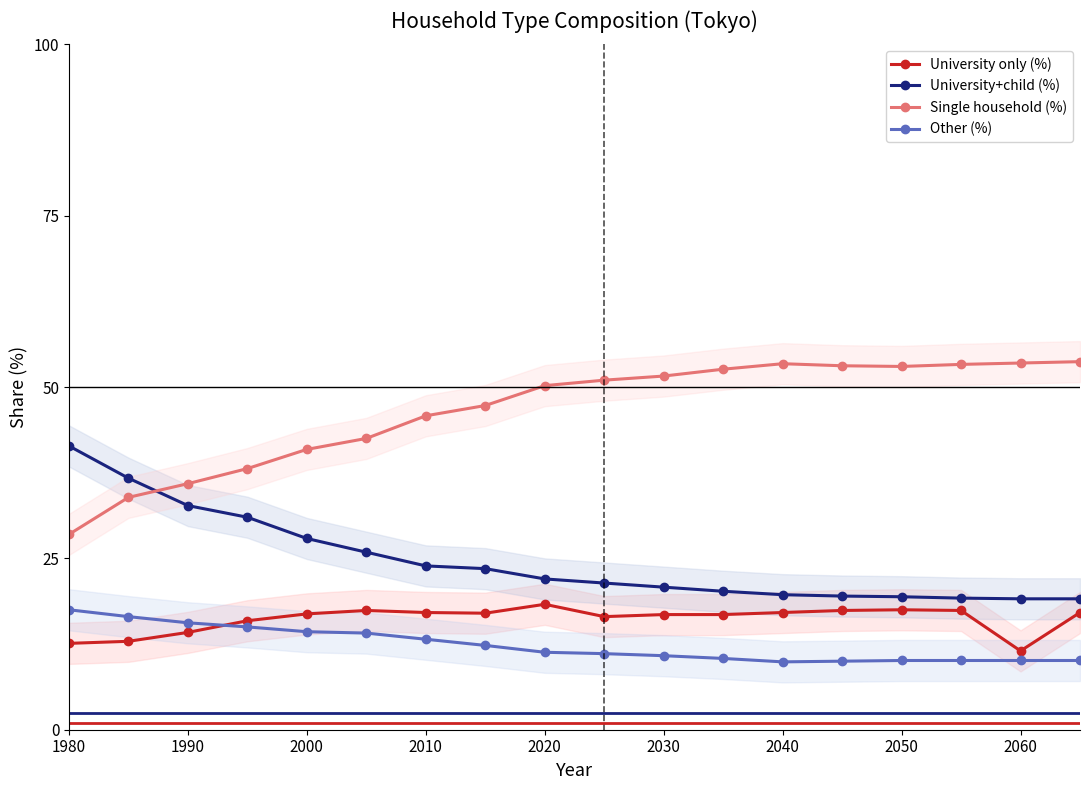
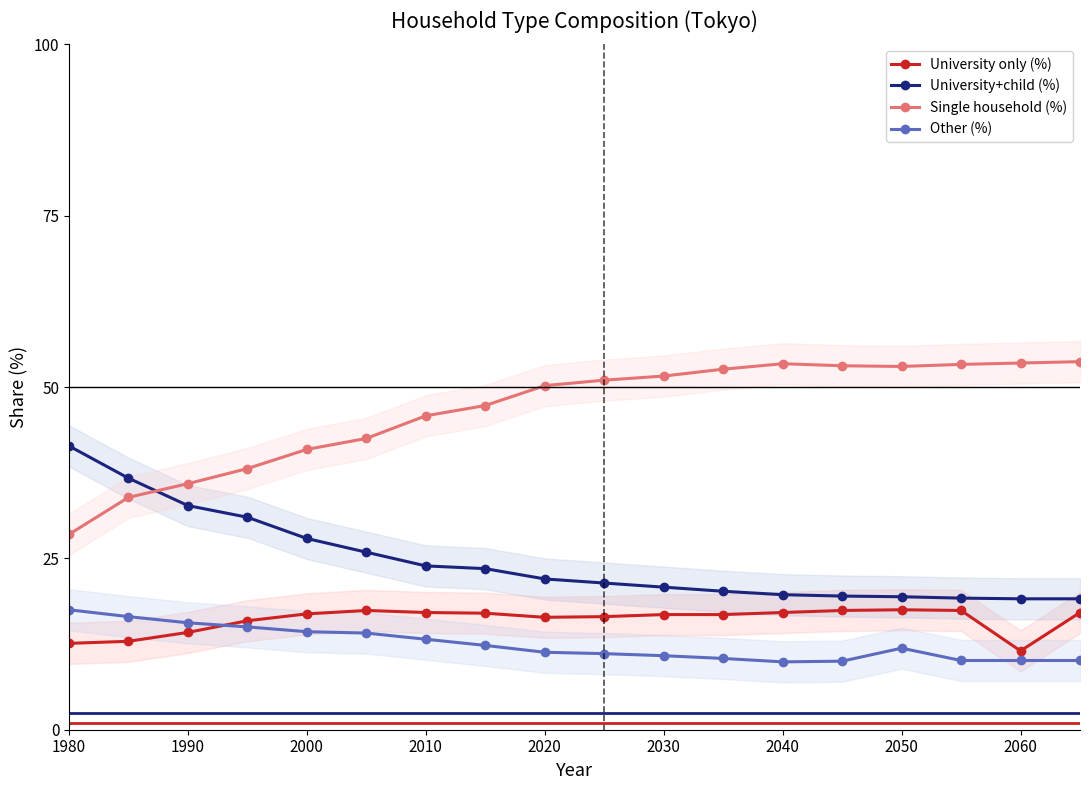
  {
    "University only (%)": {
      "1980": 13,
      "1990": 14,
      "2000": 17,
      "2010": 17,
-     "2020": 18,
+     "2020": 16,
      "2030": 17,
      "2040": 17,
      "2050": 18,
      "2060": 12
    },
    "University+child (%)": {
      "1980": 41,
      "1990": 33,
      "2000": 28,
      "2010": 24,
      "2020": 22,
      "2030": 21,
      "2040": 20,
      "2050": 19,
      "2060": 19
    },
    "Single household (%)": {
      "1980": 29,
      "2000": 41,
      "2010": 46,
      "2020": 50,
      "2030": 52,
      "2040": 53,
      "2050": 53,
      "2060": 54
    },
    "Other (%)": {
      "1980": 18,
      "1990": 16,
      "2000": 14,
      "2010": 13,
      "2020": 11,
      "2030": 11,
      "2040": 10,
-     "2050": 10,
+     "2050": 12,
      "2060": 10
    }
  }
